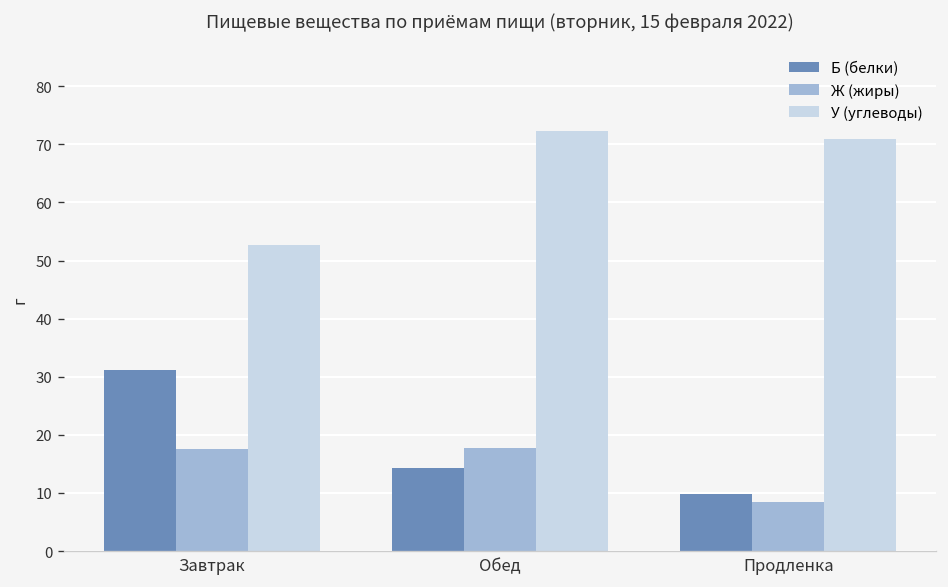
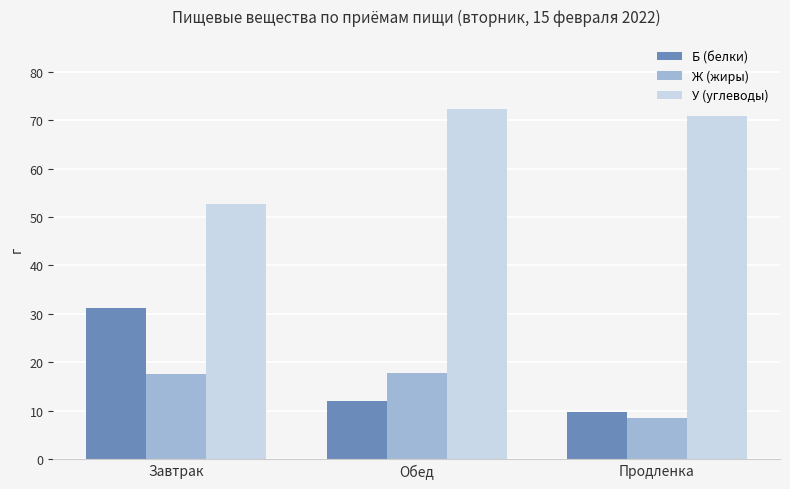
  {
    "Б (белки)": {
      "Завтрак": 31,
-     "Обед": 14,
+     "Обед": 12,
      "Продленка": 10
    }
  }
